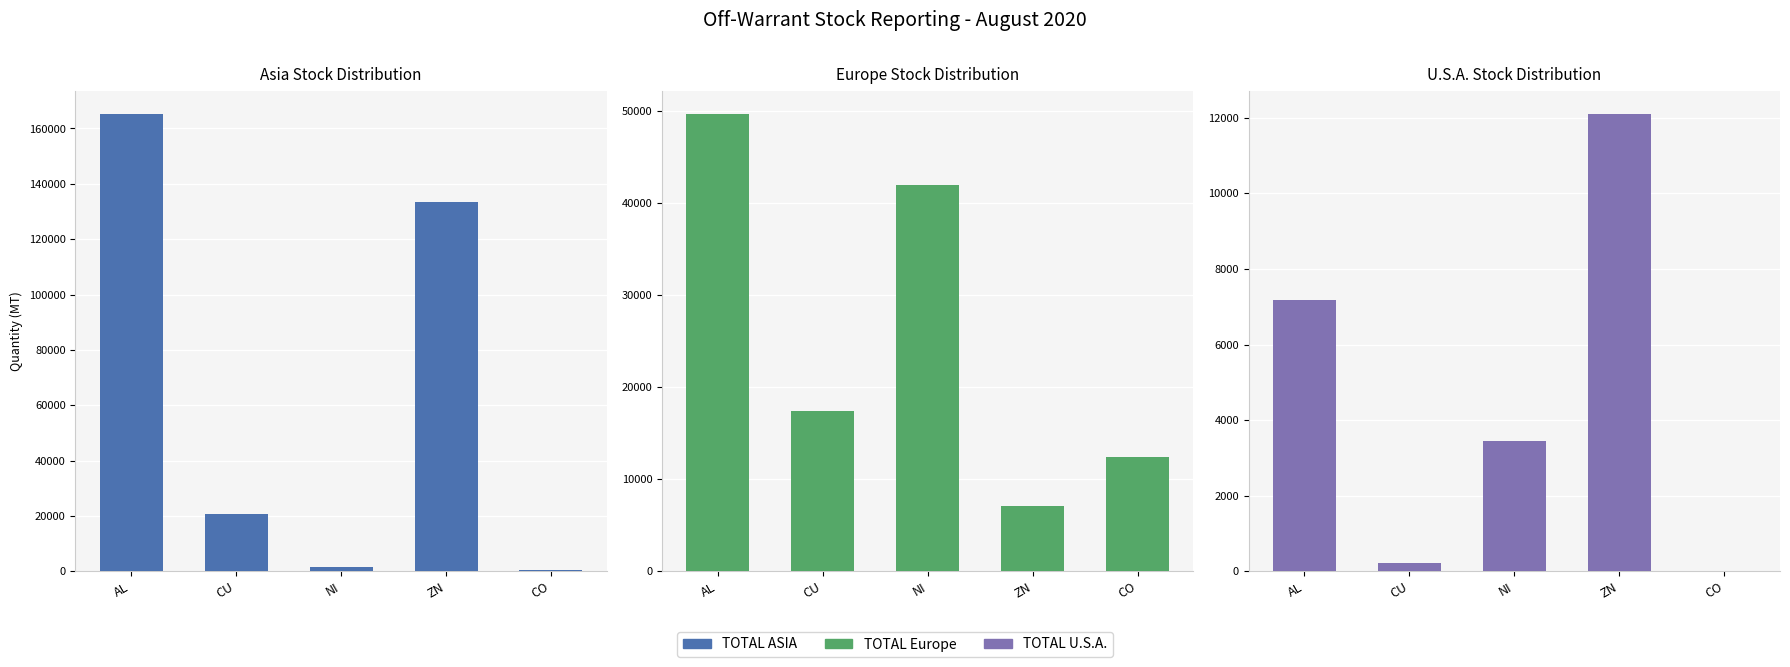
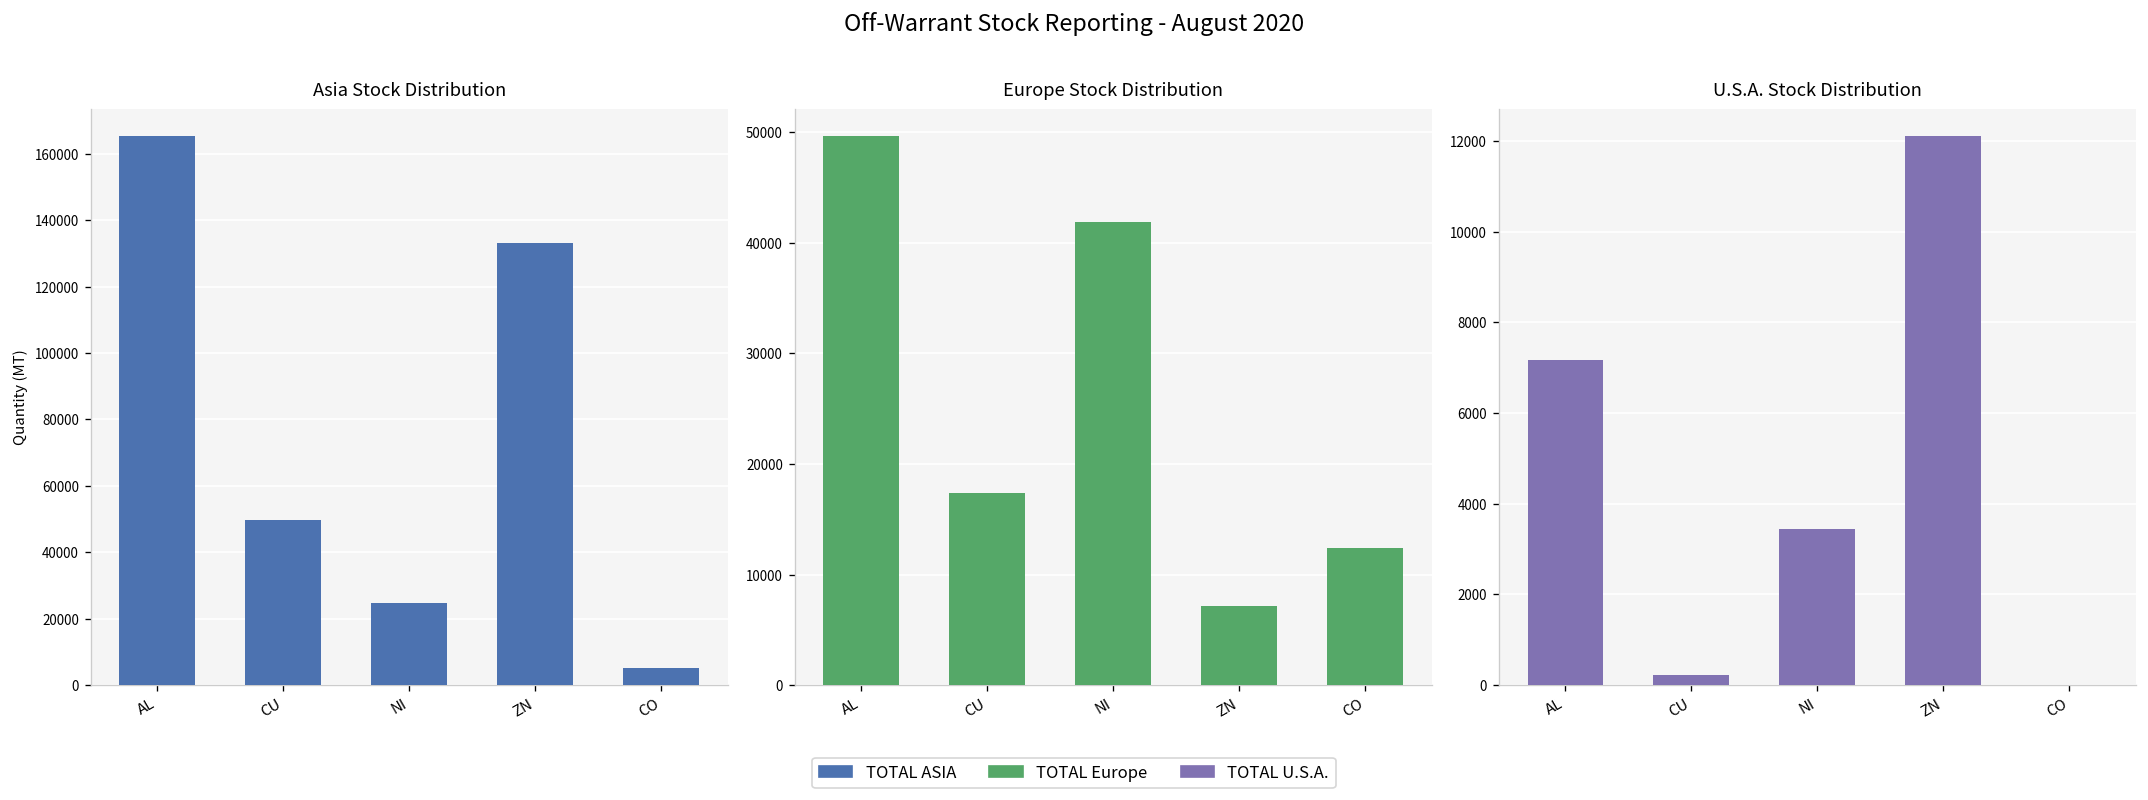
  {
    "Asia Stock Distribution": {
      "AL": 165000,
-     "CU": 21000,
-     "NI": 2000,
+     "CU": 50000,
+     "NI": 25000,
      "ZN": 133000,
-     "CO": 0
+     "CO": 5000
    },
    "Europe Stock Distribution": {
      "AL": 50000,
      "CU": 17000,
      "NI": 42000,
      "ZN": 7000,
      "CO": 12000
    },
    "U.S.A. Stock Distribution": {
      "AL": 7200,
      "CU": 200,
      "NI": 3400,
      "ZN": 12100,
      "CO": 0
    }
  }
